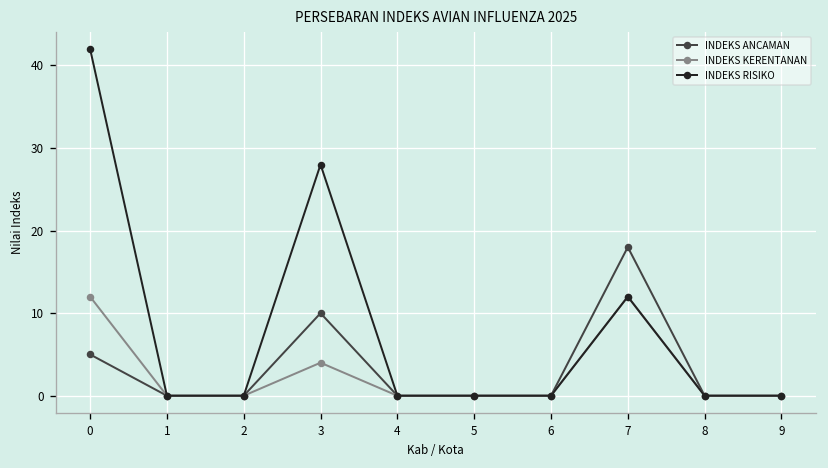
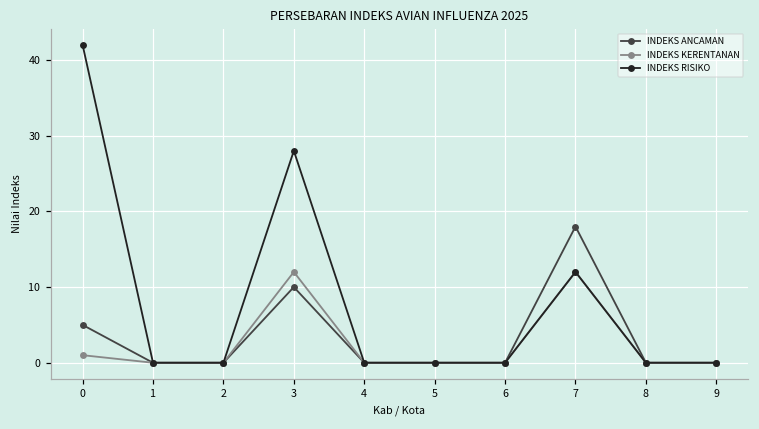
  {
    "INDEKS KERENTANAN": {
-     "0": 12,
-     "3": 4
+     "0": 1,
+     "3": 12
    }
  }
